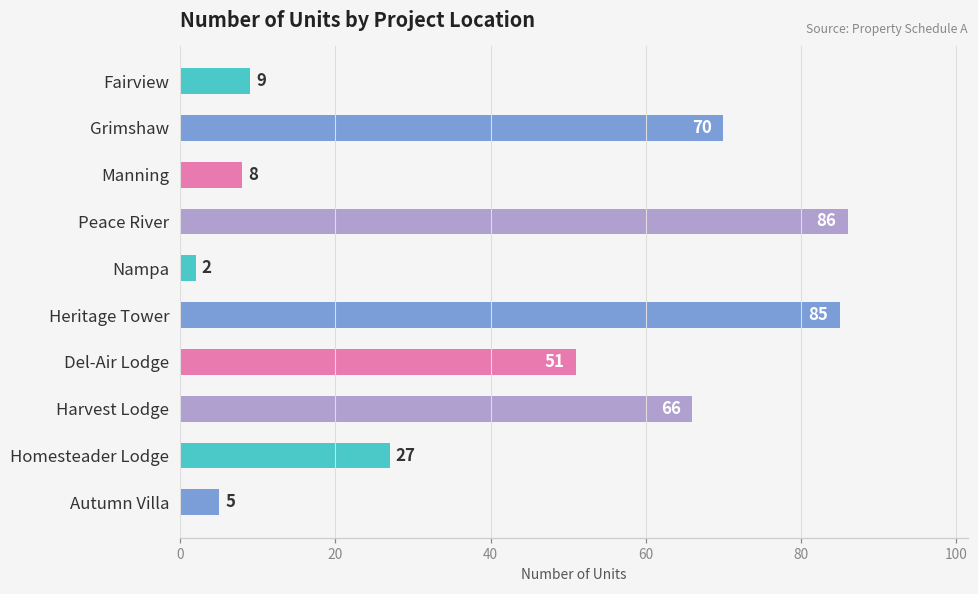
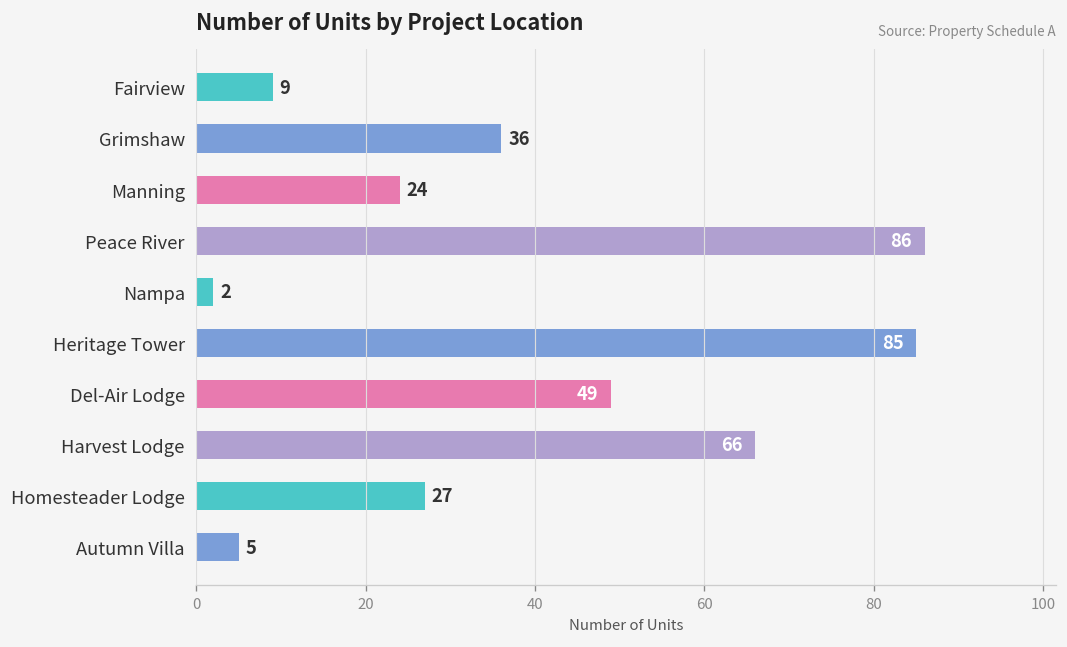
  {
    "Fairview": 9,
-   "Grimshaw": 70,
-   "Manning": 8,
+   "Grimshaw": 36,
+   "Manning": 24,
    "Peace River": 86,
    "Nampa": 2,
    "Heritage Tower": 85,
-   "Del-Air Lodge": 51,
+   "Del-Air Lodge": 49,
    "Harvest Lodge": 66,
    "Homesteader Lodge": 27,
    "Autumn Villa": 5
  }
